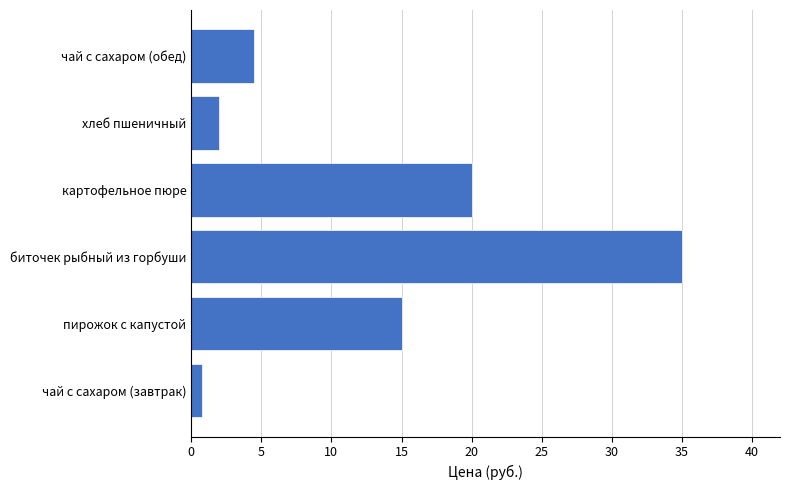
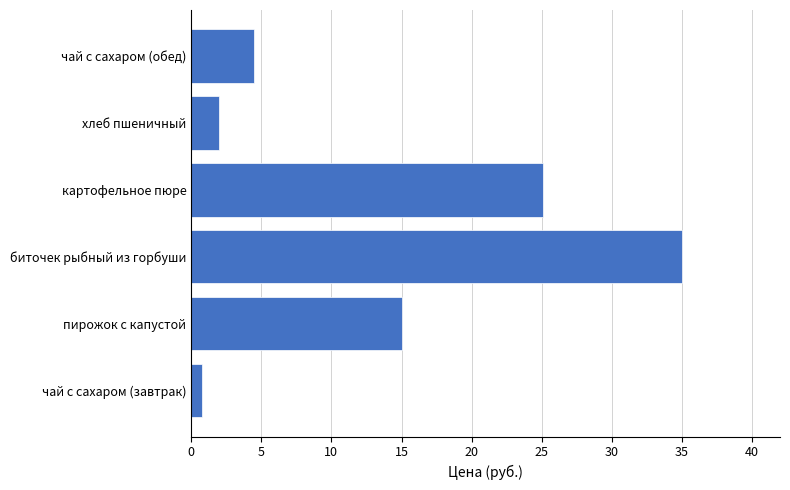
  {
    "чай с сахаром (обед)": 4.5,
    "хлеб пшеничный": 2.0,
-   "картофельное пюре": 20.0,
+   "картофельное пюре": 25.1,
    "биточек рыбный из горбуши": 35.0,
    "пирожок с капустой": 15.0,
    "чай с сахаром (завтрак)": 0.8
  }
